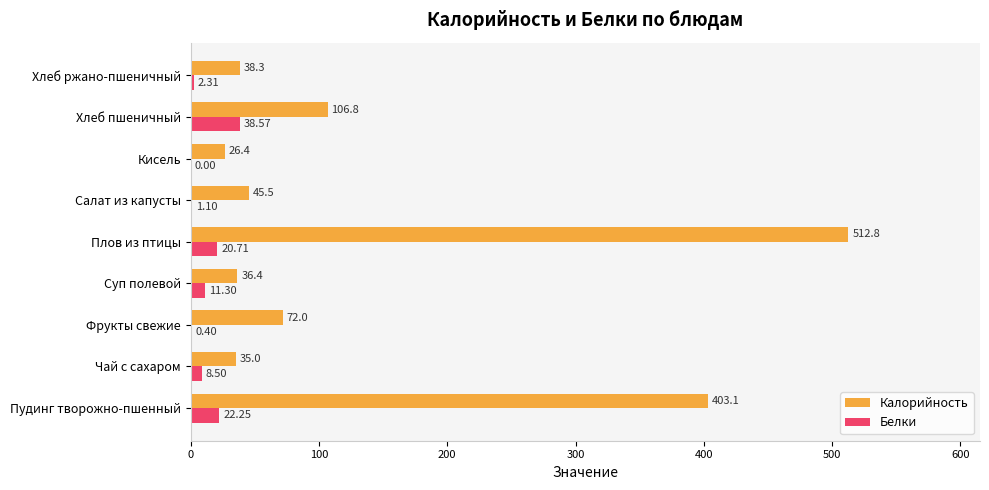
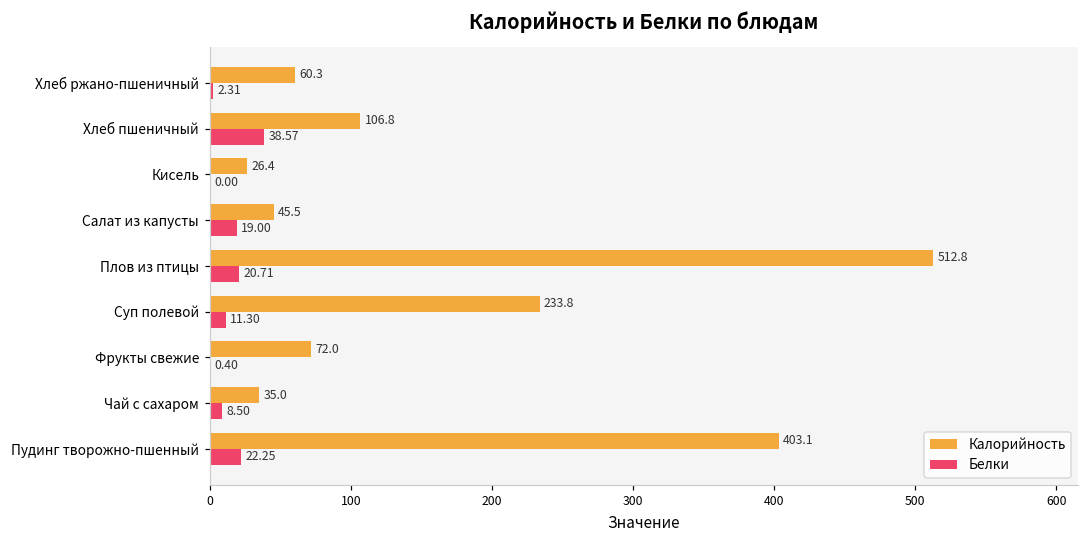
  {
    "Калорийность": {
-     "Хлеб ржано-пшеничный": 38.3,
+     "Хлеб ржано-пшеничный": 60.3,
      "Хлеб пшеничный": 106.8,
      "Кисель": 26.4,
      "Салат из капусты": 45.5,
      "Плов из птицы": 512.8,
-     "Суп полевой": 36.4,
+     "Суп полевой": 233.8,
      "Фрукты свежие": 72.0,
      "Чай с сахаром": 35.0,
      "Пудинг творожно-пшенный": 403.1
    },
    "Белки": {
      "Хлеб ржано-пшеничный": 2.31,
      "Хлеб пшеничный": 38.57,
      "Кисель": 0.00,
-     "Салат из капусты": 1.10,
+     "Салат из капусты": 19.00,
      "Плов из птицы": 20.71,
      "Суп полевой": 11.30,
      "Фрукты свежие": 0.40,
      "Чай с сахаром": 8.50,
      "Пудинг творожно-пшенный": 22.25
    }
  }
